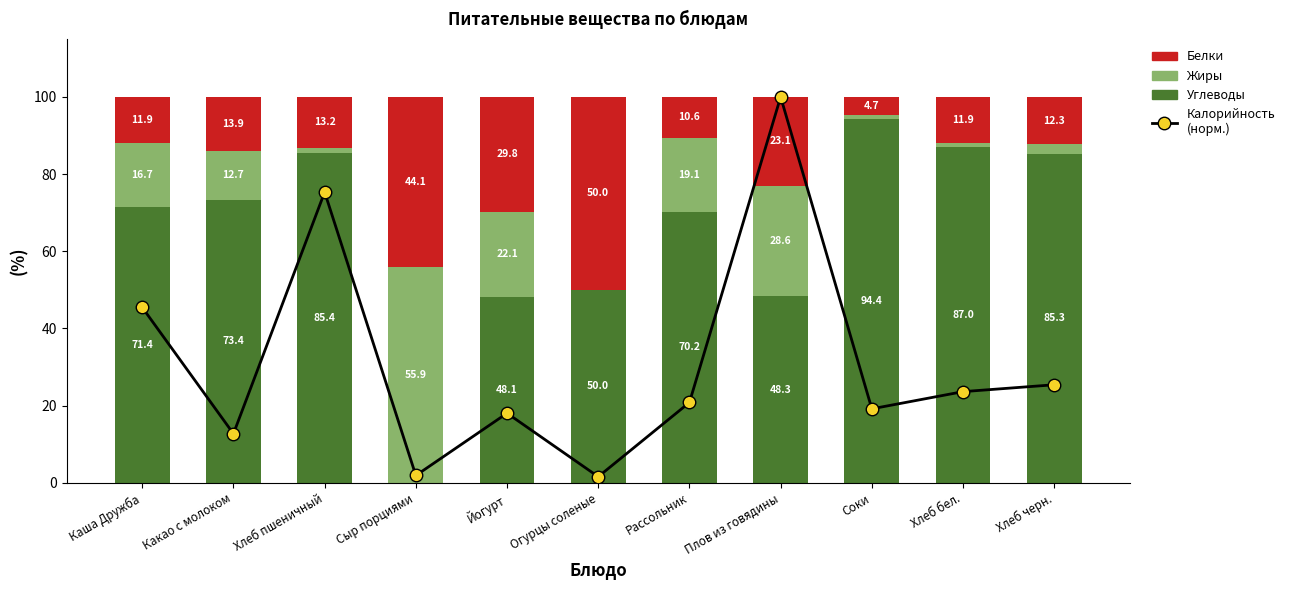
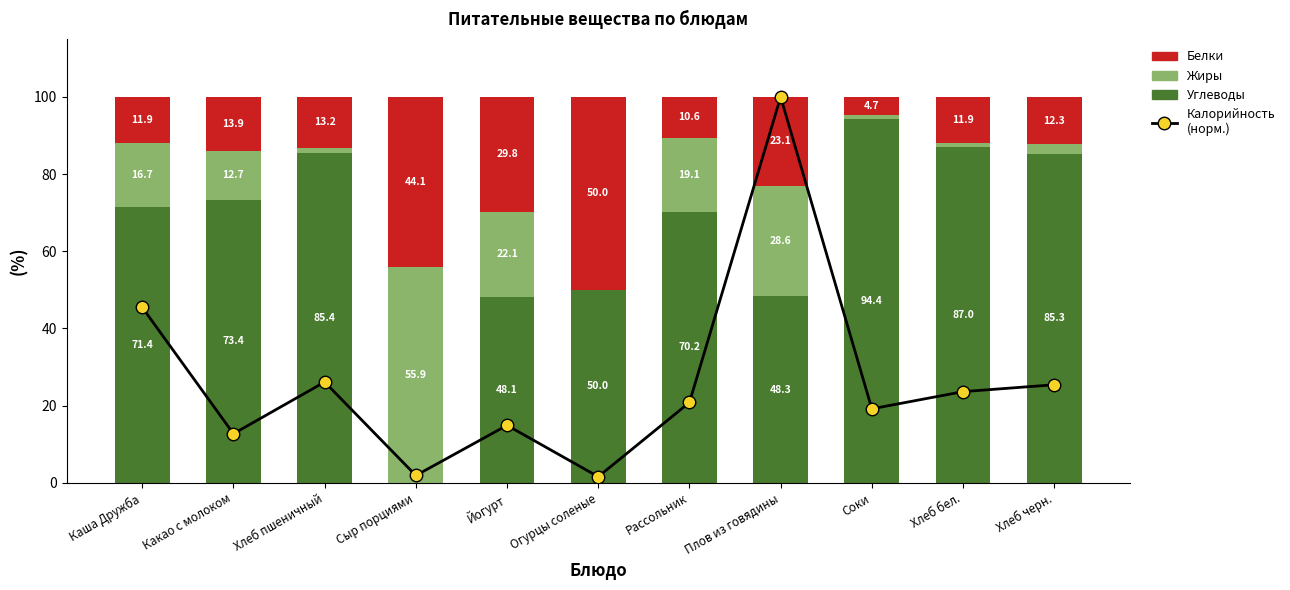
  {
    "Углеводы": {
      "Каша Дружба": 71.4,
      "Какао с молоком": 73.4,
      "Хлеб пшеничный": 85.4,
      "Йогурт": 48.1,
      "Огурцы соленые": 50.0,
      "Рассольник": 70.2,
      "Плов из говядины": 48.3,
      "Соки": 94.4,
      "Хлеб бел.": 87.0,
      "Хлеб черн.": 85.3
    },
    "Калорийность (норм.)": {
      "Каша Дружба": 45,
      "Какао с молоком": 13,
-     "Хлеб пшеничный": 75,
+     "Хлеб пшеничный": 26,
      "Сыр порциями": 2,
-     "Йогурт": 18,
+     "Йогурт": 15,
      "Огурцы соленые": 2,
      "Рассольник": 21,
      "Плов из говядины": 100,
      "Соки": 19,
      "Хлеб бел.": 24,
      "Хлеб черн.": 25
    },
    "Жиры": {
      "Каша Дружба": 16.7,
      "Какао с молоком": 12.7,
      "Сыр порциями": 55.9,
      "Йогурт": 22.1,
      "Рассольник": 19.1,
      "Плов из говядины": 28.6
    },
    "Белки": {
      "Каша Дружба": 11.9,
      "Какао с молоком": 13.9,
      "Хлеб пшеничный": 13.2,
      "Сыр порциями": 44.1,
      "Йогурт": 29.8,
      "Огурцы соленые": 50.0,
      "Рассольник": 10.6,
      "Плов из говядины": 23.1,
      "Соки": 4.7,
      "Хлеб бел.": 11.9,
      "Хлеб черн.": 12.3
    }
  }
